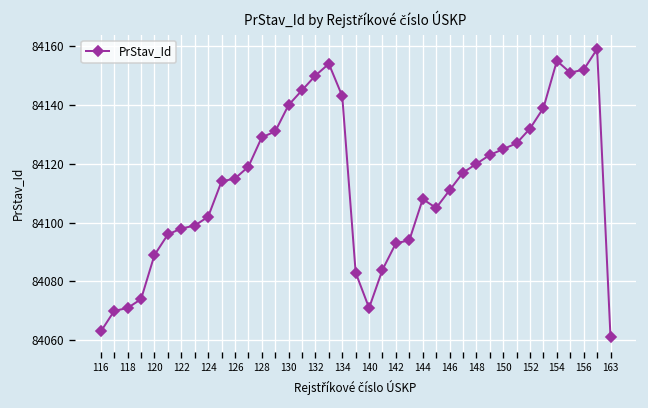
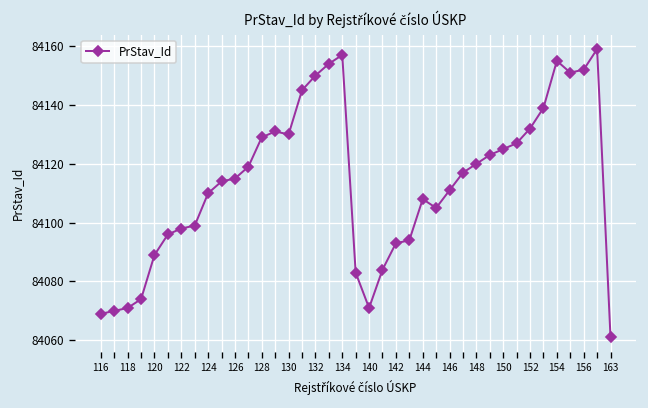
  {
-   "116": 84063,
+   "116": 84069,
    "118": 84071,
    "120": 84089,
    "122": 84098,
-   "124": 84102,
+   "124": 84110,
    "126": 84115,
    "128": 84129,
-   "130": 84140,
+   "130": 84130,
    "132": 84150,
-   "134": 84143,
+   "134": 84157,
    "140": 84071,
    "142": 84093,
    "144": 84108,
    "146": 84111,
    "148": 84120,
    "150": 84125,
    "152": 84132,
    "154": 84155,
    "156": 84152,
    "163": 84061
  }
